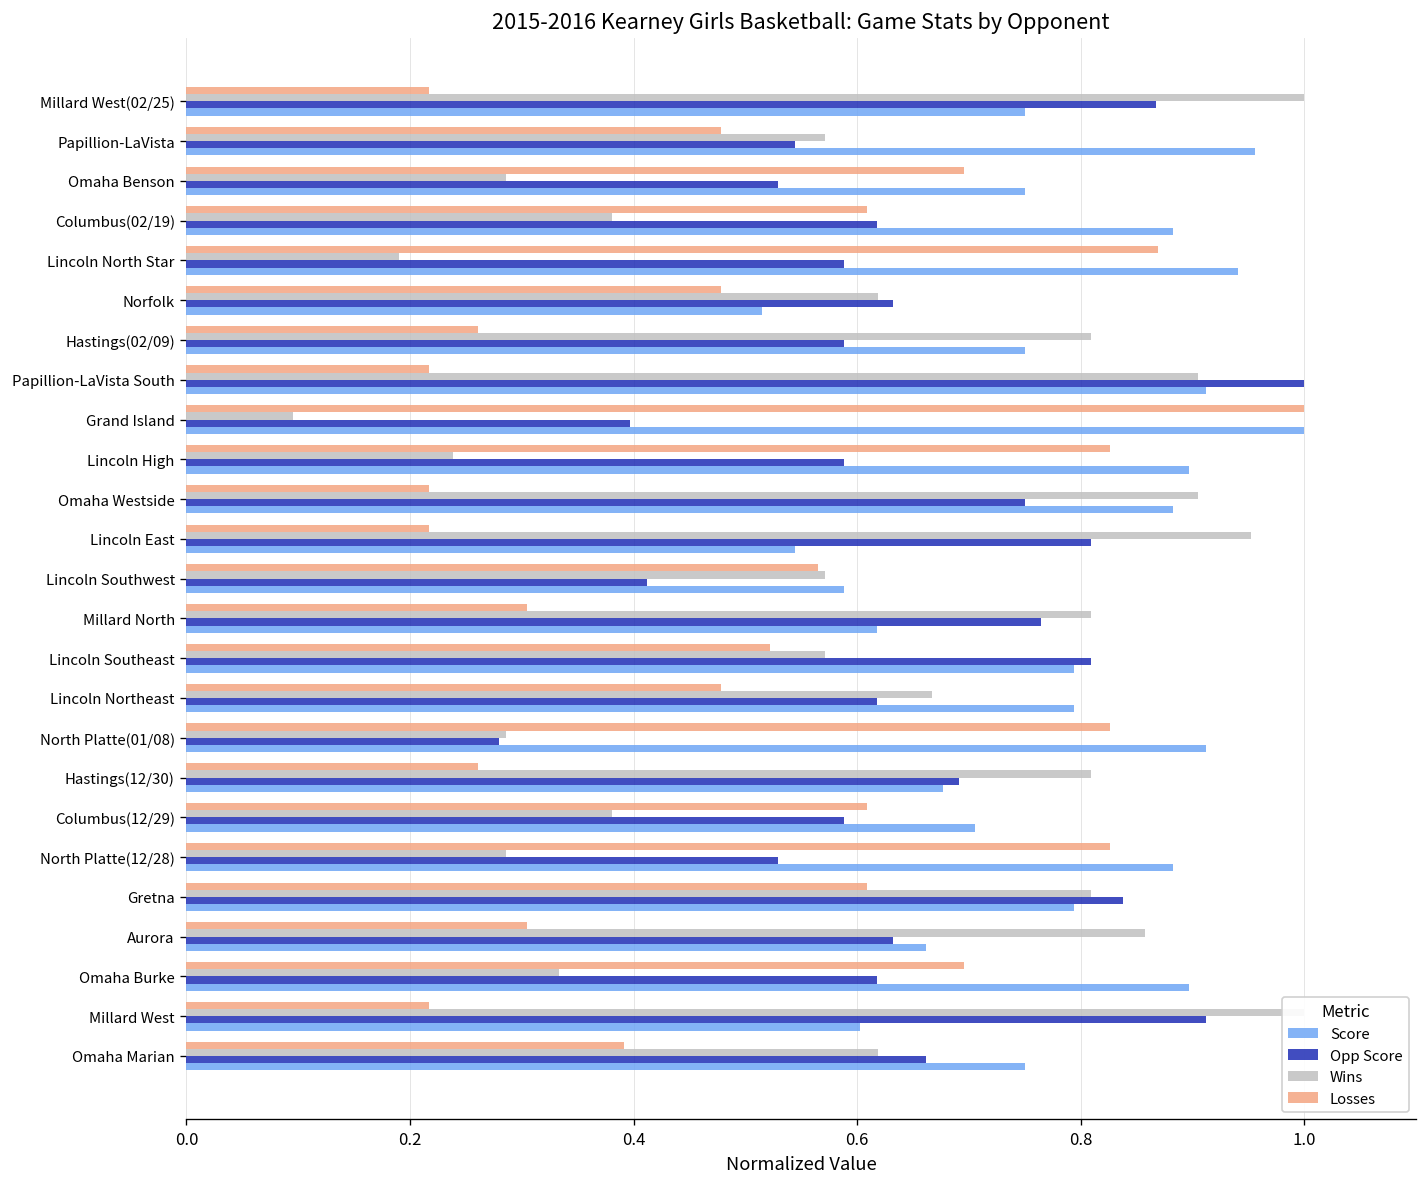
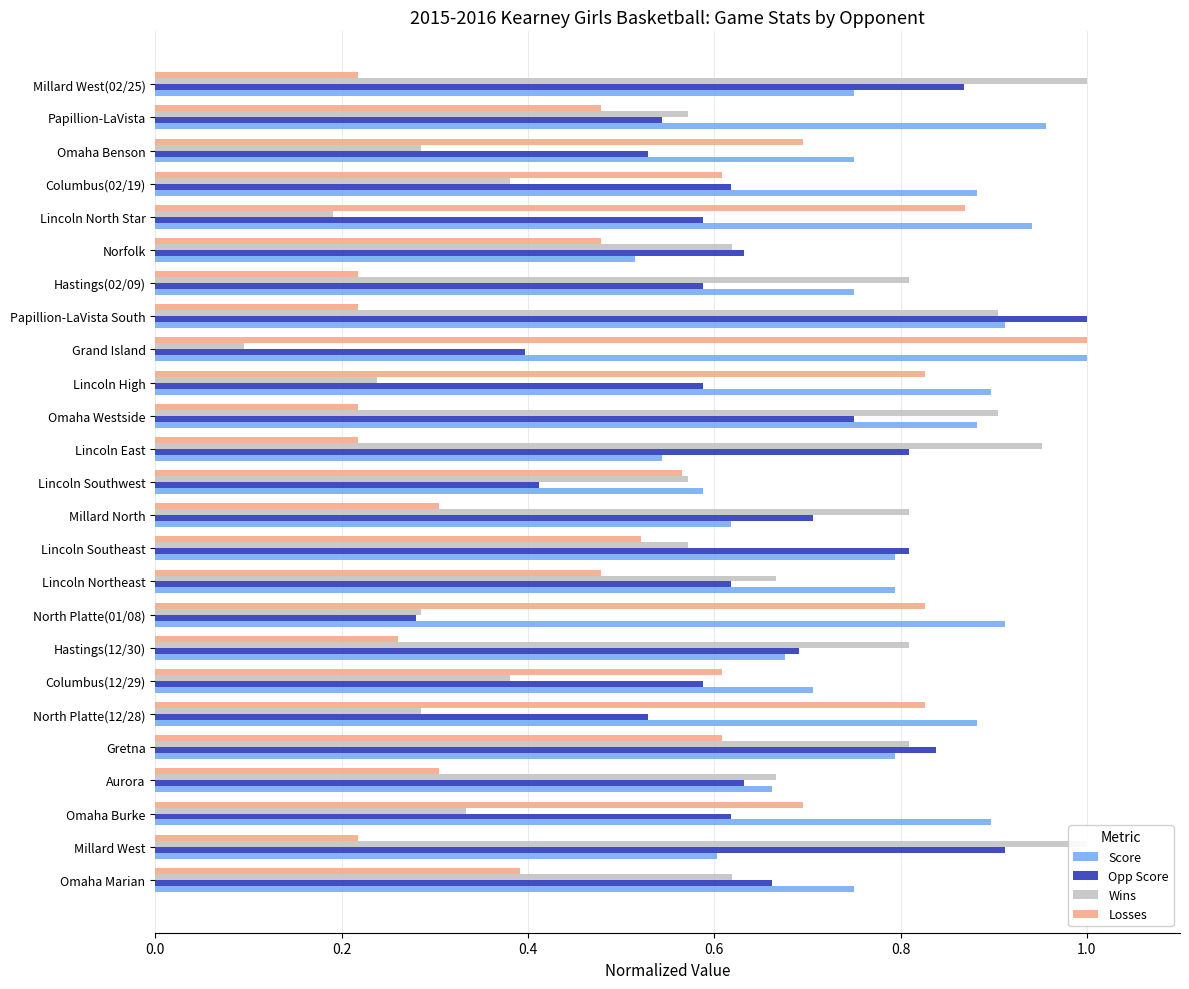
  {
    "Score": {
      "Millard West(02/25)": 0.75,
      "Papillion-LaVista": 0.96,
      "Omaha Benson": 0.75,
      "Columbus(02/19)": 0.88,
      "Lincoln North Star": 0.94,
      "Norfolk": 0.51,
      "Hastings(02/09)": 0.75,
      "Papillion-LaVista South": 0.91,
      "Grand Island": 1.00,
      "Lincoln High": 0.90,
      "Omaha Westside": 0.88,
      "Lincoln East": 0.54,
      "Lincoln Southwest": 0.59,
      "Millard North": 0.62,
      "Lincoln Southeast": 0.79,
      "Lincoln Northeast": 0.79,
      "North Platte(01/08)": 0.91,
      "Hastings(12/30)": 0.68,
      "Columbus(12/29)": 0.71,
      "North Platte(12/28)": 0.88,
      "Gretna": 0.79,
      "Aurora": 0.66,
      "Omaha Burke": 0.90,
      "Millard West": 0.60,
      "Omaha Marian": 0.75
    },
    "Opp Score": {
      "Millard West(02/25)": 0.87,
      "Papillion-LaVista": 0.54,
      "Omaha Benson": 0.53,
      "Columbus(02/19)": 0.62,
      "Lincoln North Star": 0.59,
      "Norfolk": 0.63,
      "Hastings(02/09)": 0.59,
      "Papillion-LaVista South": 1.00,
      "Grand Island": 0.40,
      "Lincoln High": 0.59,
      "Omaha Westside": 0.75,
      "Lincoln East": 0.81,
      "Lincoln Southwest": 0.41,
-     "Millard North": 0.76,
+     "Millard North": 0.71,
      "Lincoln Southeast": 0.81,
      "Lincoln Northeast": 0.62,
      "North Platte(01/08)": 0.28,
      "Hastings(12/30)": 0.69,
      "Columbus(12/29)": 0.59,
      "North Platte(12/28)": 0.53,
      "Gretna": 0.84,
      "Aurora": 0.63,
      "Omaha Burke": 0.62,
      "Millard West": 0.91,
      "Omaha Marian": 0.66
    },
    "Wins": {
      "Millard West(02/25)": 1.00,
      "Papillion-LaVista": 0.57,
      "Omaha Benson": 0.29,
      "Columbus(02/19)": 0.38,
      "Lincoln North Star": 0.19,
      "Norfolk": 0.62,
      "Hastings(02/09)": 0.81,
      "Papillion-LaVista South": 0.90,
      "Grand Island": 0.10,
      "Lincoln High": 0.24,
      "Omaha Westside": 0.90,
      "Lincoln East": 0.95,
      "Lincoln Southwest": 0.57,
      "Millard North": 0.81,
      "Lincoln Southeast": 0.57,
      "Lincoln Northeast": 0.67,
      "North Platte(01/08)": 0.29,
      "Hastings(12/30)": 0.81,
      "Columbus(12/29)": 0.38,
      "North Platte(12/28)": 0.29,
      "Gretna": 0.81,
-     "Aurora": 0.86,
+     "Aurora": 0.67,
      "Omaha Burke": 0.33,
      "Omaha Marian": 0.62
    },
    "Losses": {
      "Millard West(02/25)": 0.22,
      "Papillion-LaVista": 0.48,
      "Omaha Benson": 0.70,
      "Columbus(02/19)": 0.61,
      "Lincoln North Star": 0.87,
      "Norfolk": 0.48,
-     "Hastings(02/09)": 0.26,
+     "Hastings(02/09)": 0.22,
      "Papillion-LaVista South": 0.22,
      "Grand Island": 1.00,
      "Lincoln High": 0.83,
      "Omaha Westside": 0.22,
      "Lincoln East": 0.22,
      "Lincoln Southwest": 0.57,
      "Millard North": 0.30,
      "Lincoln Southeast": 0.52,
      "Lincoln Northeast": 0.48,
      "North Platte(01/08)": 0.83,
      "Hastings(12/30)": 0.26,
      "Columbus(12/29)": 0.61,
      "North Platte(12/28)": 0.83,
      "Gretna": 0.61,
      "Aurora": 0.30,
      "Omaha Burke": 0.70,
      "Millard West": 0.22,
      "Omaha Marian": 0.39
    }
  }
